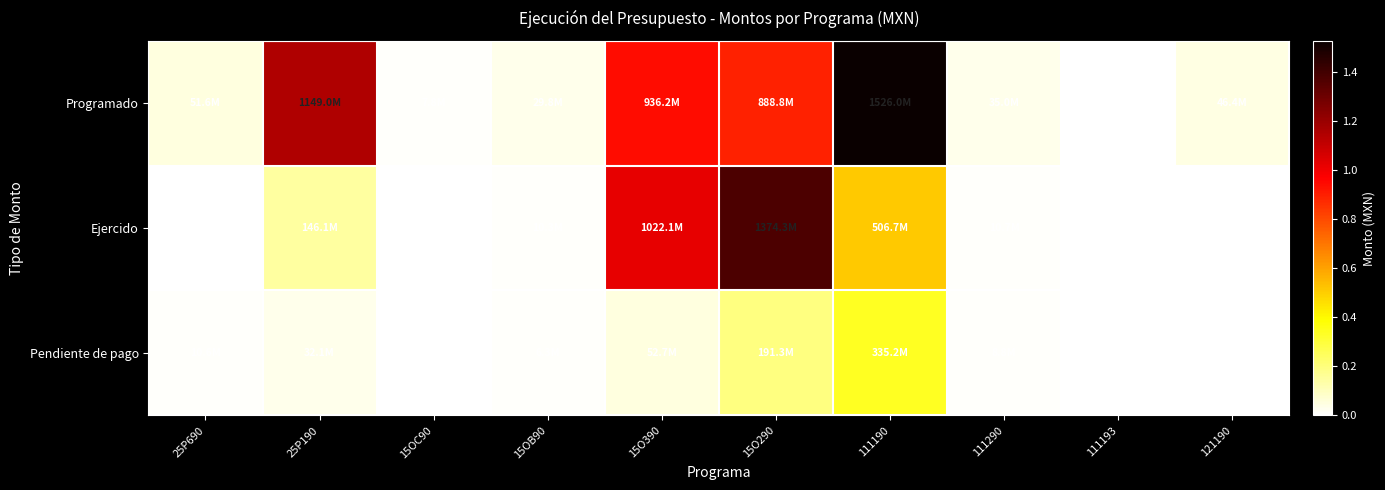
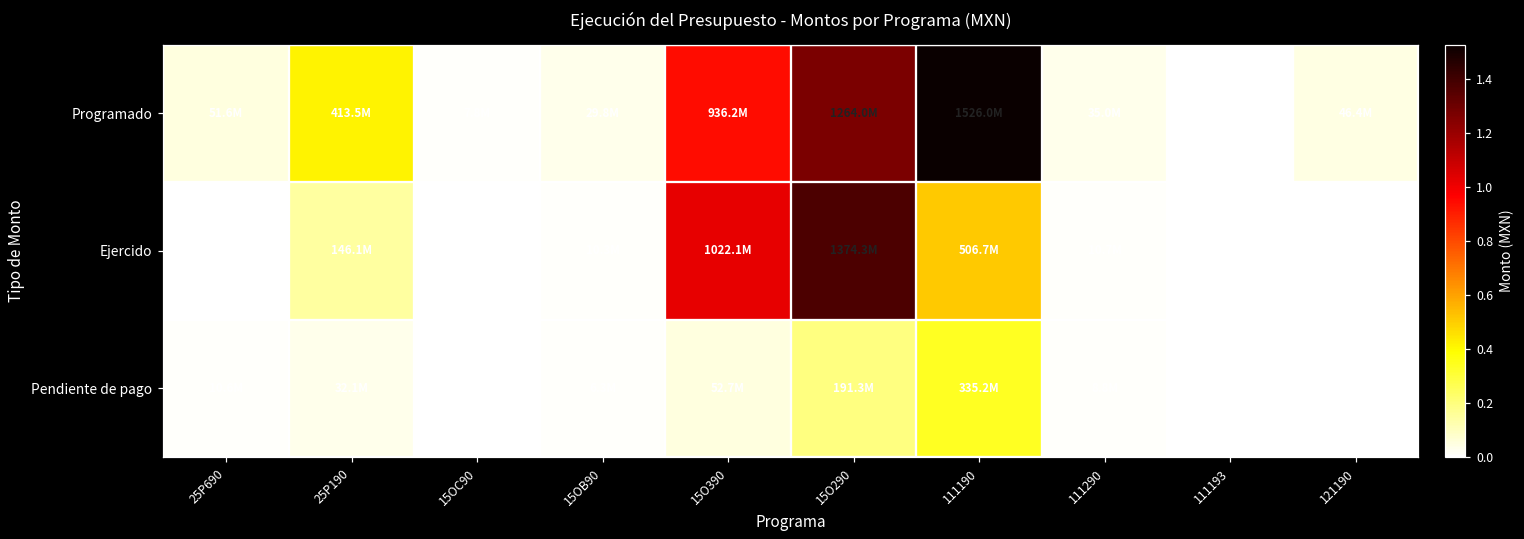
  {
    "Programado": {
-     "25P190": "1149.0M",
+     "25P190": "413.5M",
      "15O390": "936.2M",
-     "15O290": "888.8M"
+     "15O290": "1264.0M"
    },
    "Ejercido": {
      "25P190": "146.1M",
      "15O390": "1022.1M",
      "111190": "506.7M"
    },
    "Pendiente de pago": {
      "15O290": "191.3M",
      "111190": "335.2M"
    }
  }
